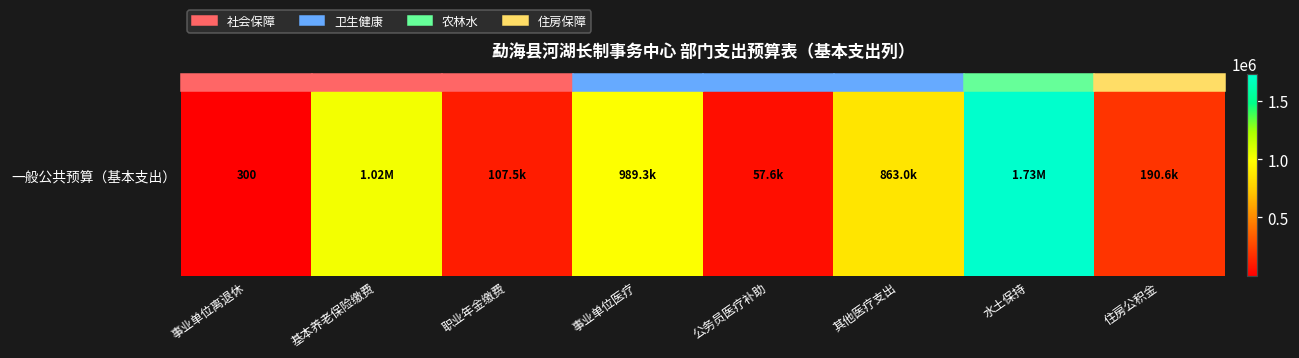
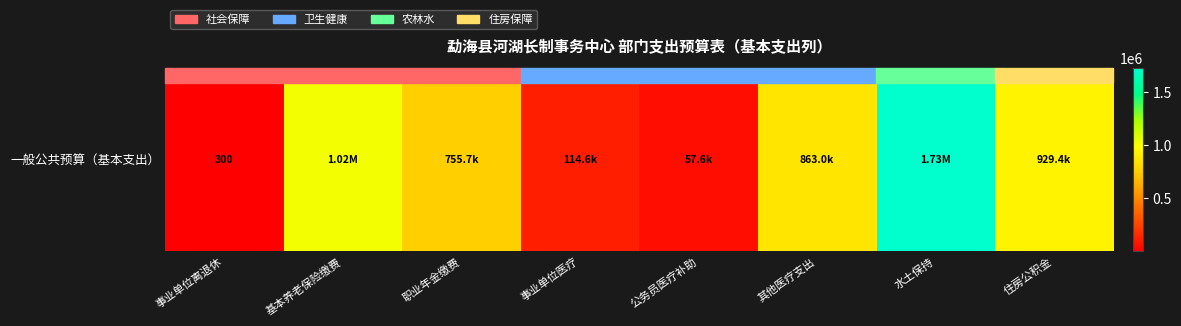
  {
    "一般公共预算（基本支出）": {
      "事业单位离退休": "300",
      "基本养老保险缴费": "1.02M",
-     "职业年金缴费": "107.5k",
-     "事业单位医疗": "989.3k",
+     "职业年金缴费": "755.7k",
+     "事业单位医疗": "114.6k",
      "公务员医疗补助": "57.6k",
      "其他医疗支出": "863.0k",
      "水土保持": "1.73M",
-     "住房公积金": "190.6k"
+     "住房公积金": "929.4k"
    }
  }
